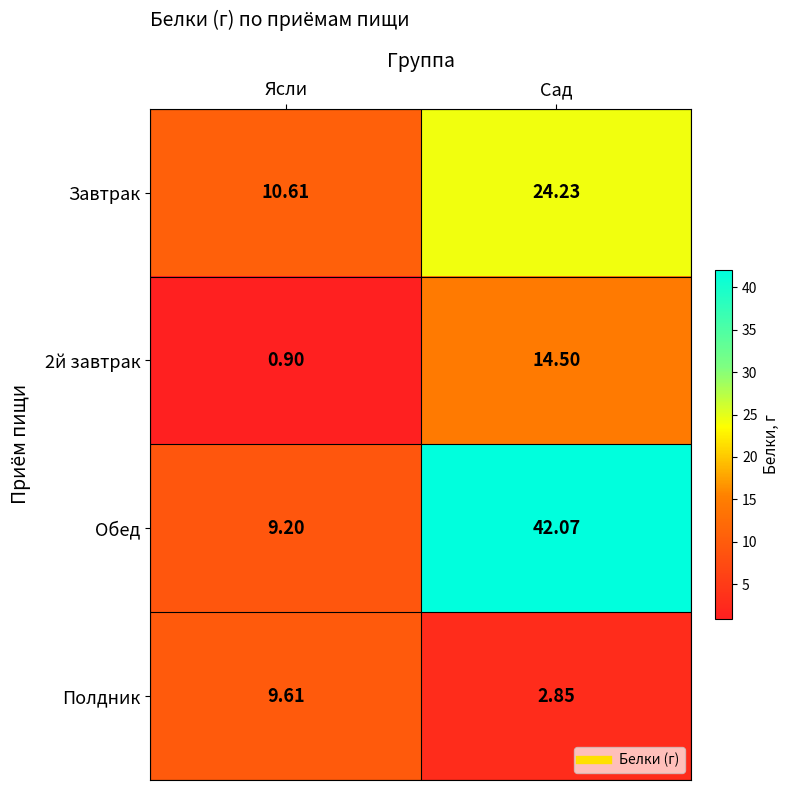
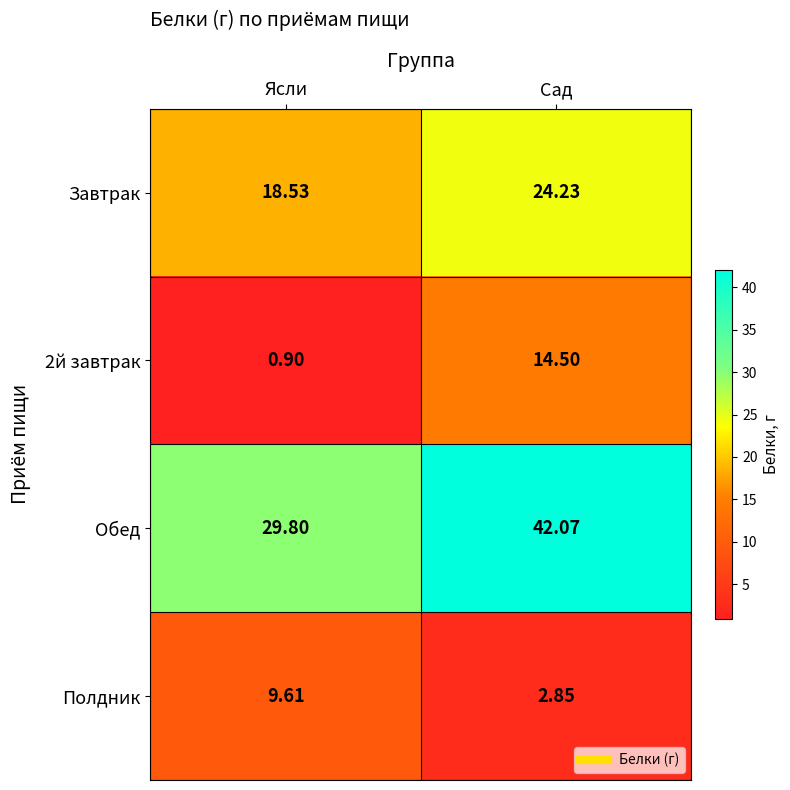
  {
    "Завтрак": {
-     "Ясли": 10.61,
+     "Ясли": 18.53,
      "Сад": 24.23
    },
    "2й завтрак": {
      "Ясли": 0.90,
      "Сад": 14.50
    },
    "Обед": {
-     "Ясли": 9.20,
+     "Ясли": 29.80,
      "Сад": 42.07
    },
    "Полдник": {
      "Ясли": 9.61,
      "Сад": 2.85
    }
  }
